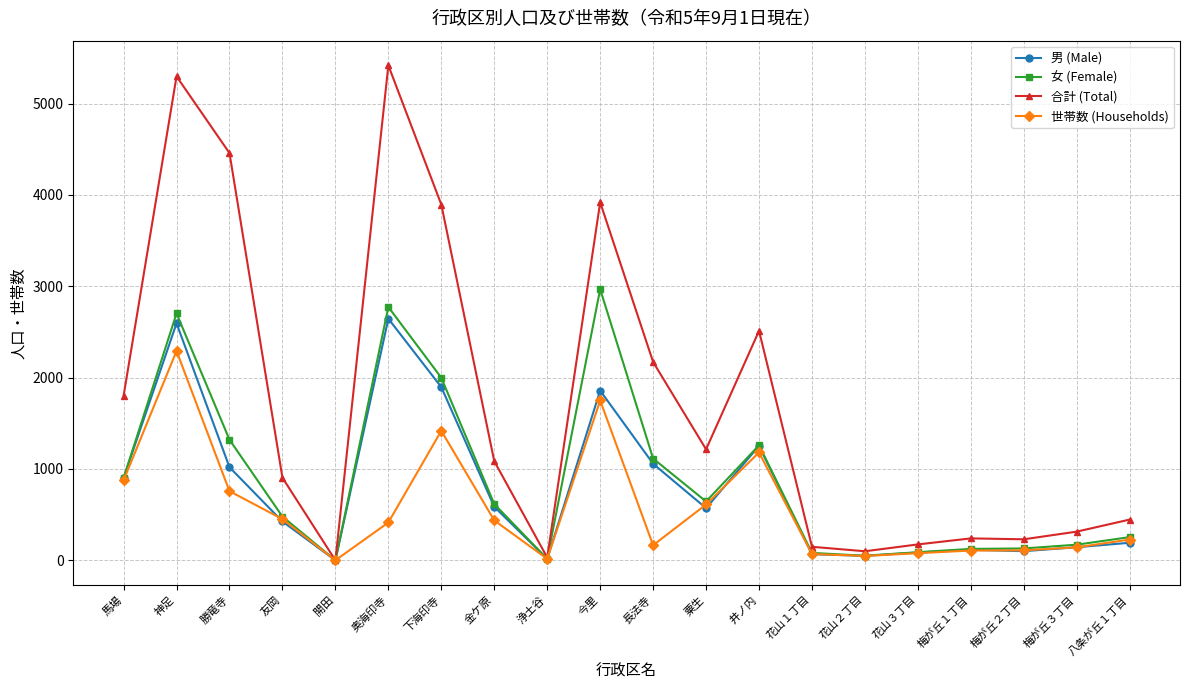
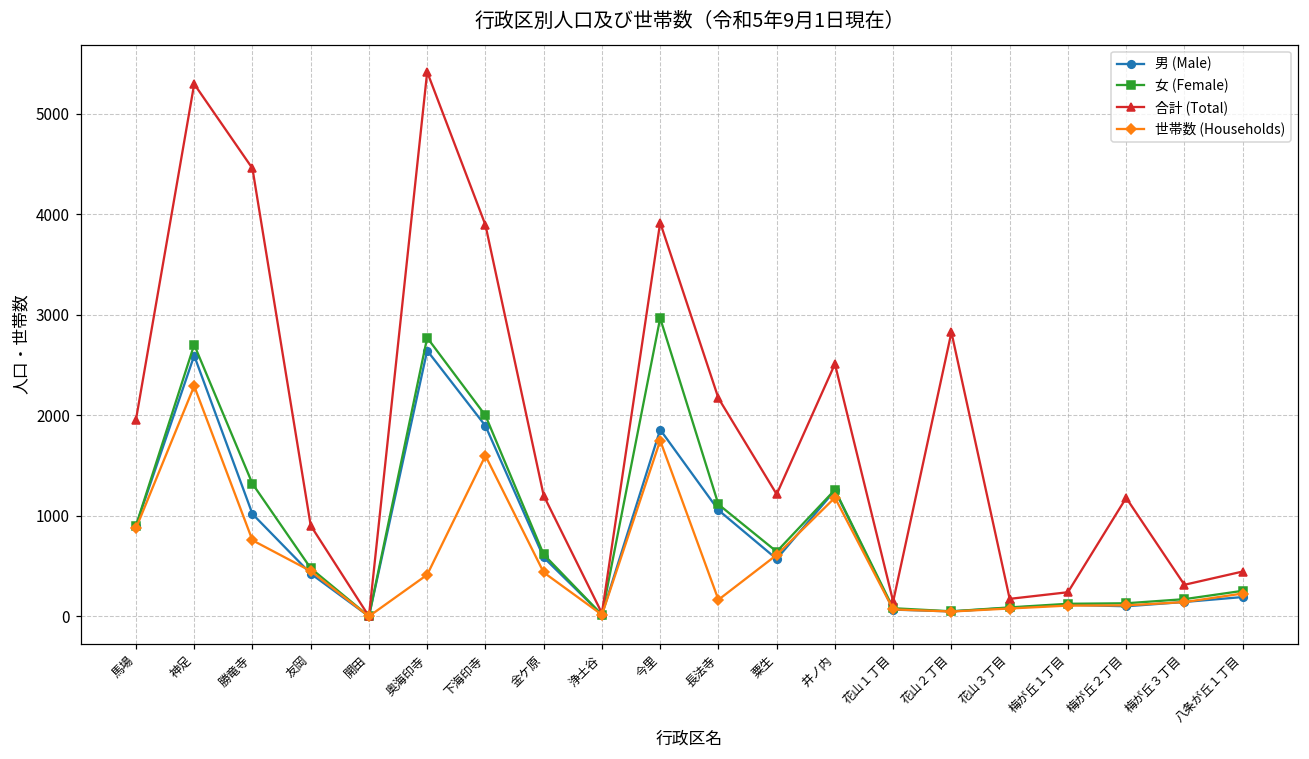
  {
    "男 (Male)": {
      "神足": 2600,
      "勝竜寺": 1000,
      "奥海印寺": 2600,
      "下海印寺": 1900,
      "金ケ原": 600,
      "今里": 1900,
      "長法寺": 1100,
      "粟生": 600,
      "八条が丘１丁目": 200
    },
    "女 (Female)": {
      "神足": 2700,
      "勝竜寺": 1300,
      "奥海印寺": 2800,
      "下海印寺": 2000,
      "金ケ原": 600,
      "今里": 3000,
      "長法寺": 1100,
      "粟生": 600
    },
    "合計 (Total)": {
-     "馬場": 1800,
+     "馬場": 2000,
      "神足": 5300,
      "勝竜寺": 4500,
      "友岡": 900,
      "奥海印寺": 5400,
      "下海印寺": 3900,
-     "金ケ原": 1100,
+     "金ケ原": 1200,
      "今里": 3900,
      "長法寺": 2200,
      "粟生": 1200,
      "井ノ内": 2500,
      "花山１丁目": 100,
-     "花山２丁目": 100,
+     "花山２丁目": 2800,
      "花山３丁目": 200,
      "梅が丘１丁目": 200,
-     "梅が丘２丁目": 200,
+     "梅が丘２丁目": 1200,
      "梅が丘３丁目": 300,
      "八条が丘１丁目": 400
    },
    "世帯数 (Households)": {
      "神足": 2300,
      "勝竜寺": 800,
      "奥海印寺": 400,
-     "下海印寺": 1400,
+     "下海印寺": 1600,
      "金ケ原": 400,
      "今里": 1800,
      "長法寺": 200,
      "粟生": 600,
      "井ノ内": 1200
    }
  }
